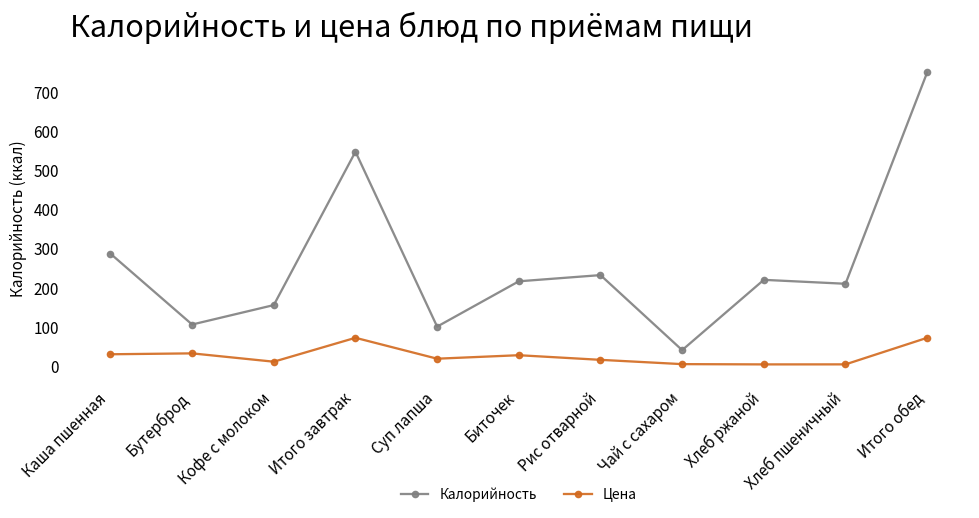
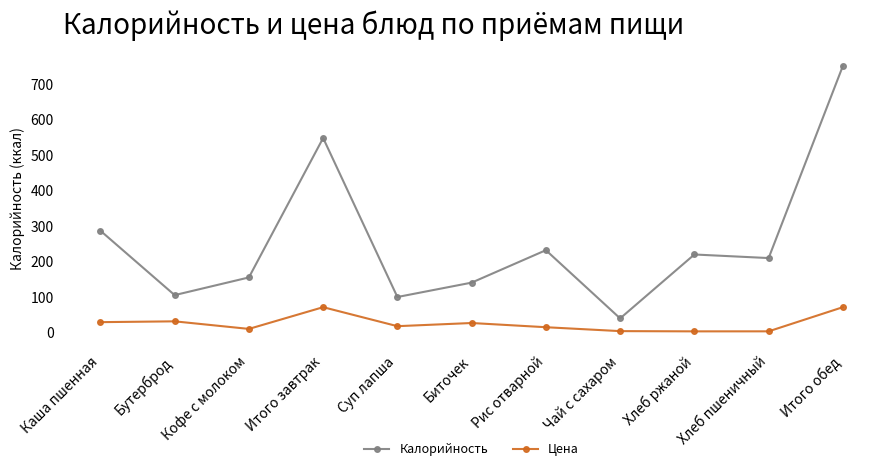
  {
    "Калорийность": {
      "Каша пшенная": 290,
      "Бутерброд": 110,
      "Кофе с молоком": 160,
      "Итого завтрак": 550,
      "Суп лапша": 100,
-     "Биточек": 220,
+     "Биточек": 140,
      "Рис отварной": 230,
      "Чай с сахаром": 40,
      "Хлеб ржаной": 220,
      "Хлеб пшеничный": 210,
      "Итого обед": 750
    },
    "Цена": {
      "Каша пшенная": 30,
      "Бутерброд": 30,
      "Кофе с молоком": 10,
      "Итого завтрак": 70,
      "Суп лапша": 20,
      "Биточек": 30,
      "Рис отварной": 20,
      "Чай с сахаром": 0,
      "Хлеб ржаной": 0,
      "Хлеб пшеничный": 0,
      "Итого обед": 70
    }
  }
